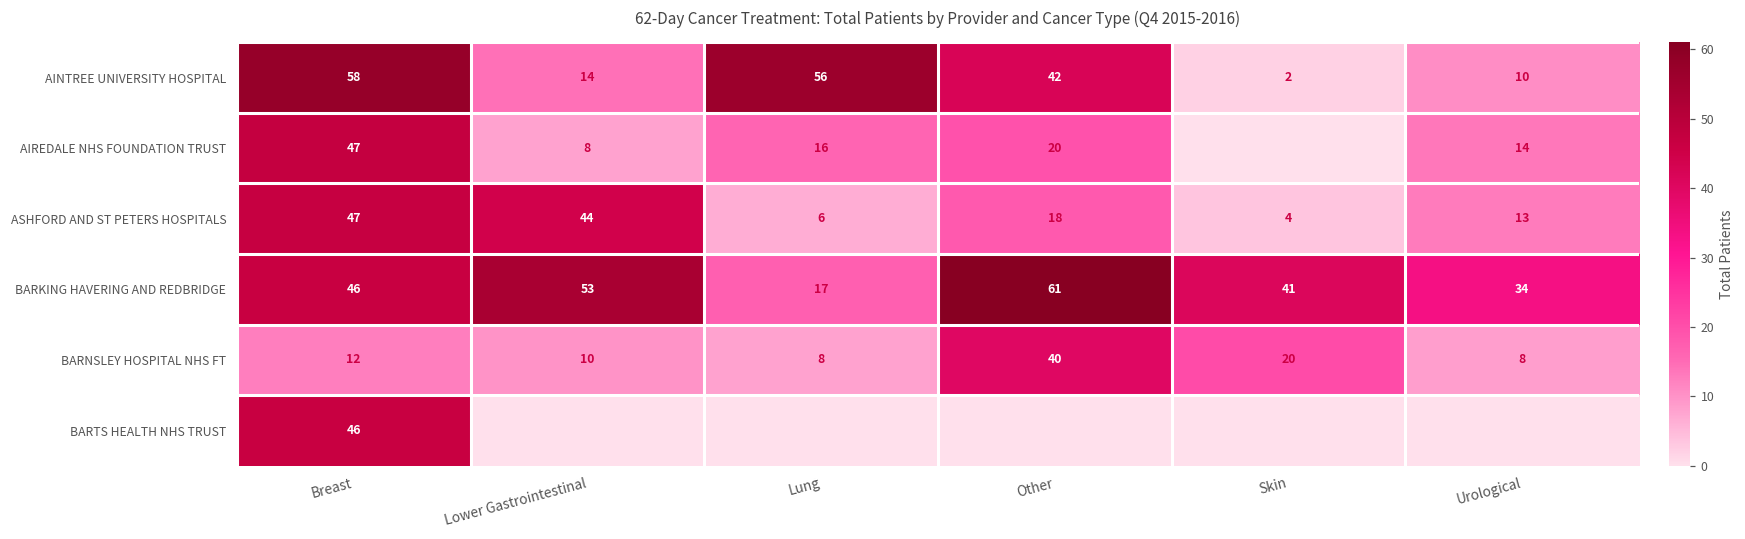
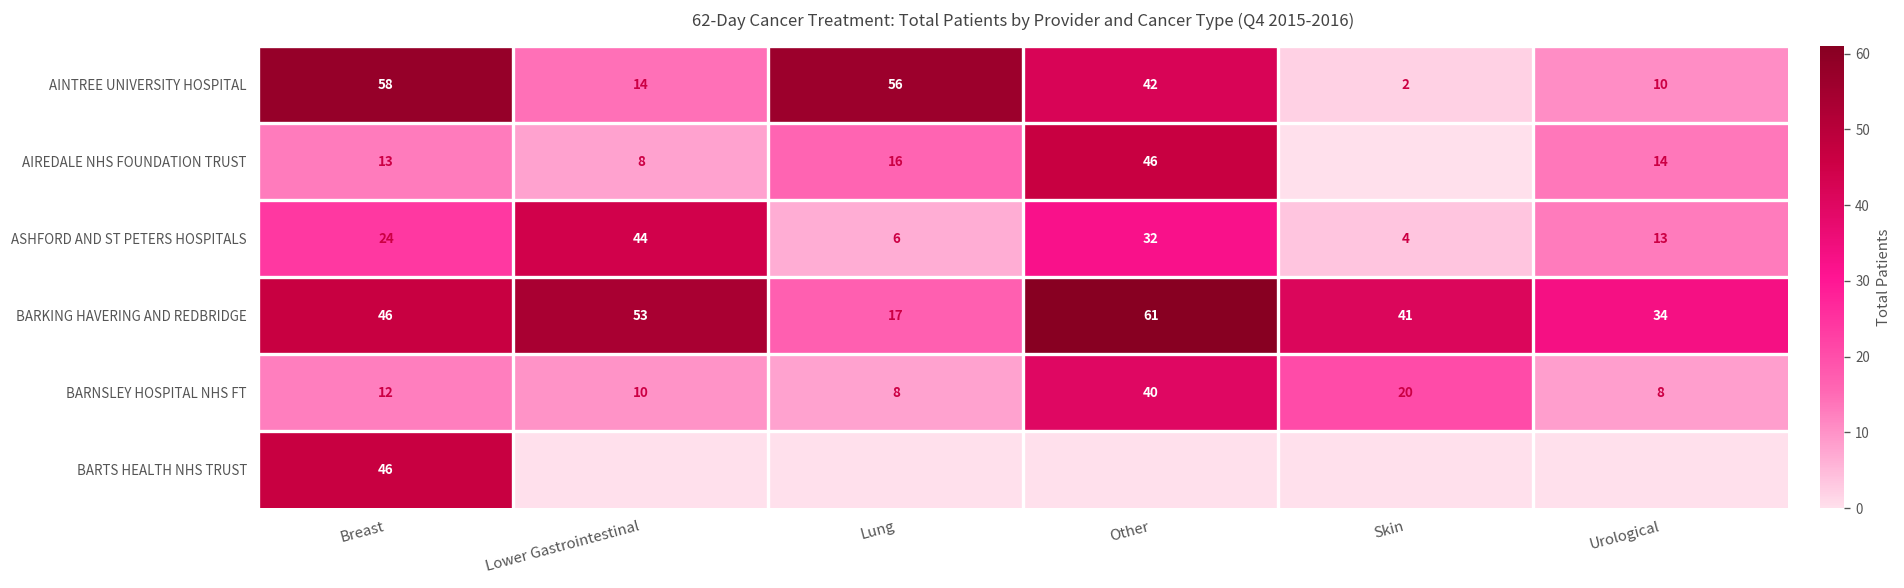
  {
    "AINTREE UNIVERSITY HOSPITAL": {
      "Breast": 58,
      "Lower Gastrointestinal": 14,
      "Lung": 56,
      "Other": 42,
      "Skin": 2,
      "Urological": 10
    },
    "AIREDALE NHS FOUNDATION TRUST": {
-     "Breast": 47,
+     "Breast": 13,
      "Lower Gastrointestinal": 8,
      "Lung": 16,
-     "Other": 20,
+     "Other": 46,
      "Urological": 14
    },
    "ASHFORD AND ST PETERS HOSPITALS": {
-     "Breast": 47,
+     "Breast": 24,
      "Lower Gastrointestinal": 44,
      "Lung": 6,
-     "Other": 18,
+     "Other": 32,
      "Skin": 4,
      "Urological": 13
    },
    "BARKING HAVERING AND REDBRIDGE": {
      "Breast": 46,
      "Lower Gastrointestinal": 53,
      "Lung": 17,
      "Other": 61,
      "Skin": 41,
      "Urological": 34
    },
    "BARNSLEY HOSPITAL NHS FT": {
      "Breast": 12,
      "Lower Gastrointestinal": 10,
      "Lung": 8,
      "Other": 40,
      "Skin": 20,
      "Urological": 8
    },
    "BARTS HEALTH NHS TRUST": {
      "Breast": 46
    }
  }
